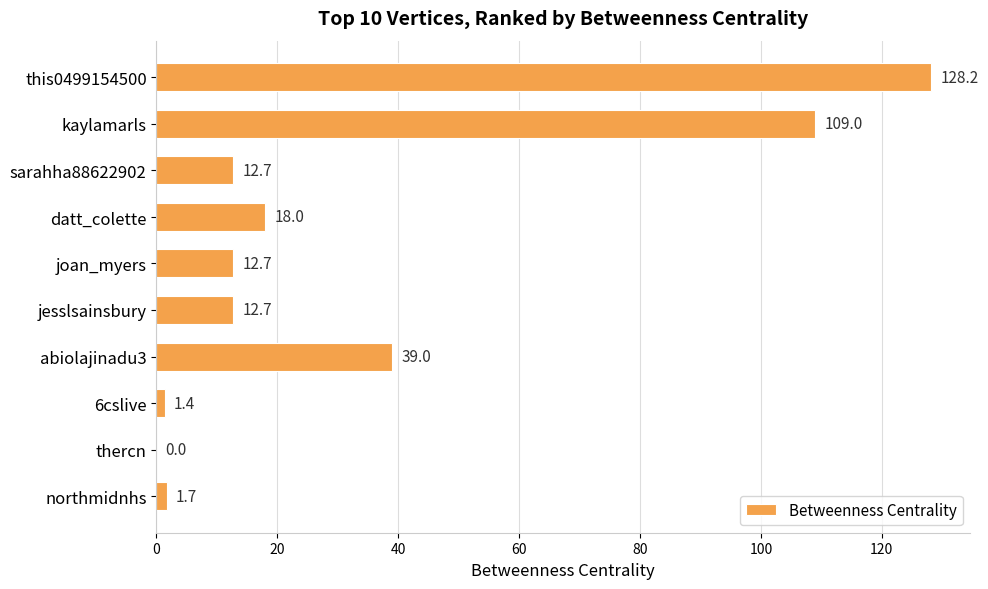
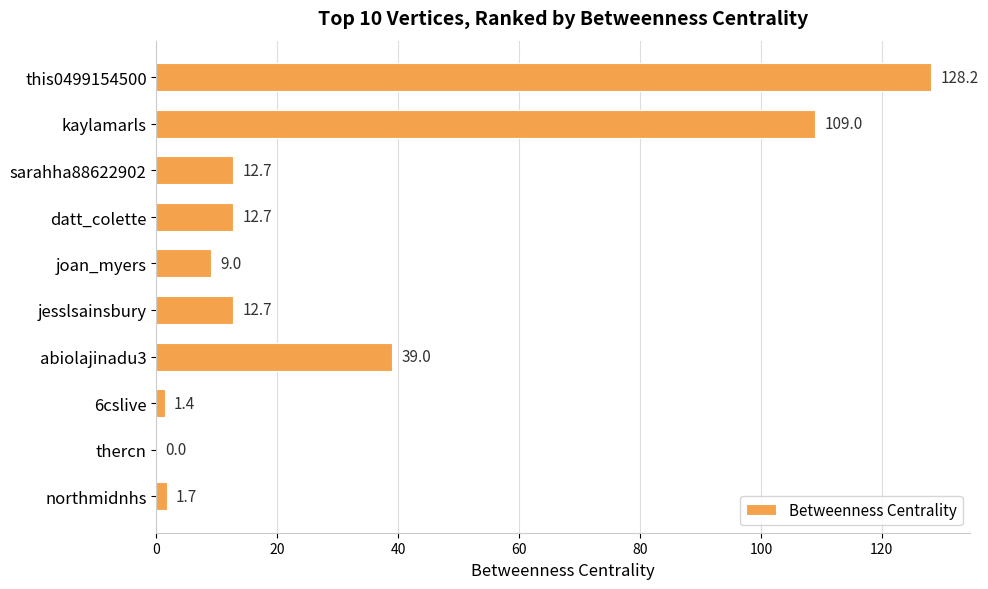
  {
    "this0499154500": 128.2,
    "kaylamarls": 109.0,
    "sarahha88622902": 12.7,
-   "datt_colette": 18.0,
-   "joan_myers": 12.7,
+   "datt_colette": 12.7,
+   "joan_myers": 9.0,
    "jesslsainsbury": 12.7,
    "abiolajinadu3": 39.0,
    "6cslive": 1.4,
    "thercn": 0.0,
    "northmidnhs": 1.7
  }
